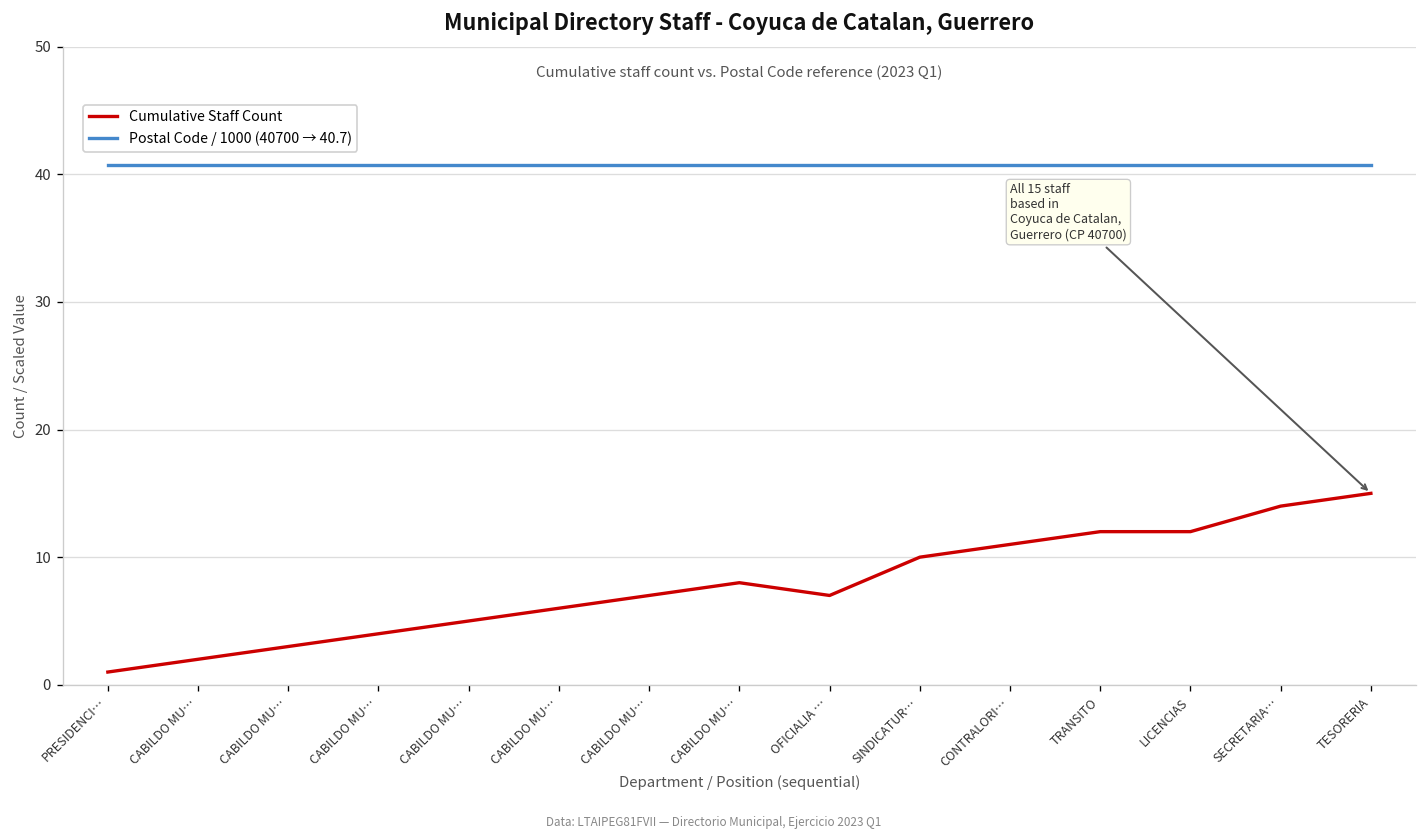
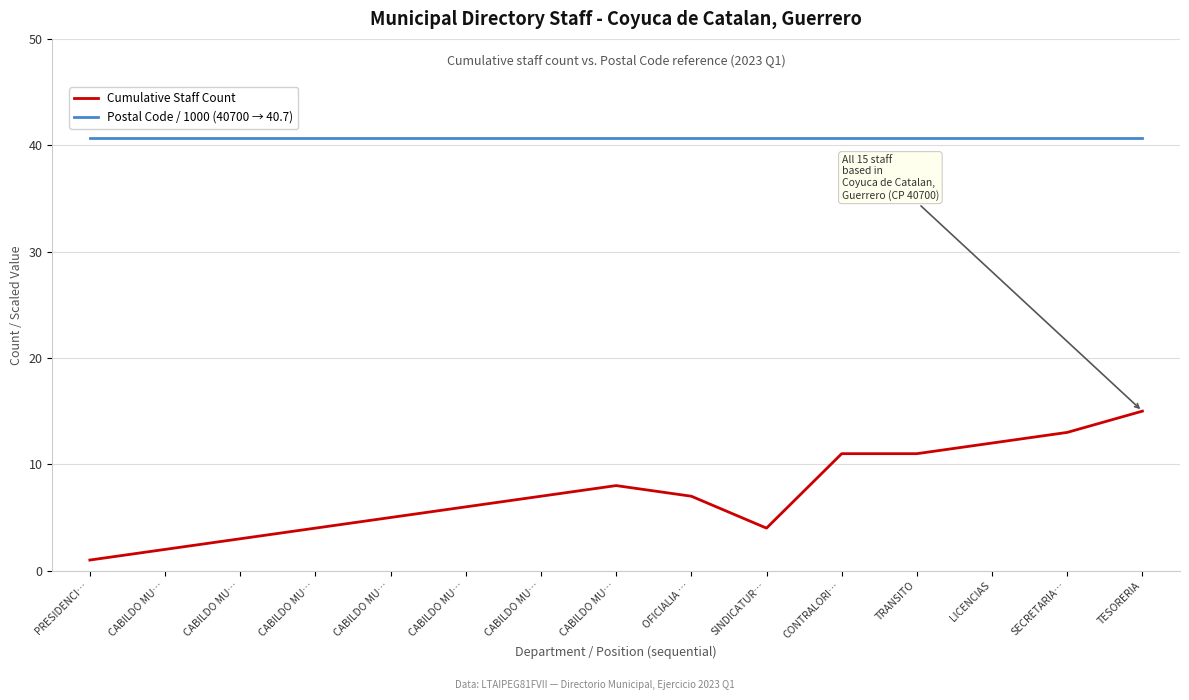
  {
    "Cumulative Staff Count": {
      "PRESIDENCI…": 1,
      "OFICIALIA …": 7,
-     "SINDICATUR…": 10,
+     "SINDICATUR…": 4,
      "CONTRALORI…": 11,
-     "TRANSITO": 12,
+     "TRANSITO": 11,
      "LICENCIAS": 12,
-     "SECRETARIA…": 14
+     "SECRETARIA…": 13
    },
    "Postal Code / 1000 (40700 → 40.7)": {
      "PRESIDENCI…": 40.7,
      "OFICIALIA …": 40.7,
      "SINDICATUR…": 40.7,
      "CONTRALORI…": 40.7,
      "TRANSITO": 40.7,
      "LICENCIAS": 40.7,
      "SECRETARIA…": 40.7,
      "TESORERIA": 40.7
    }
  }
